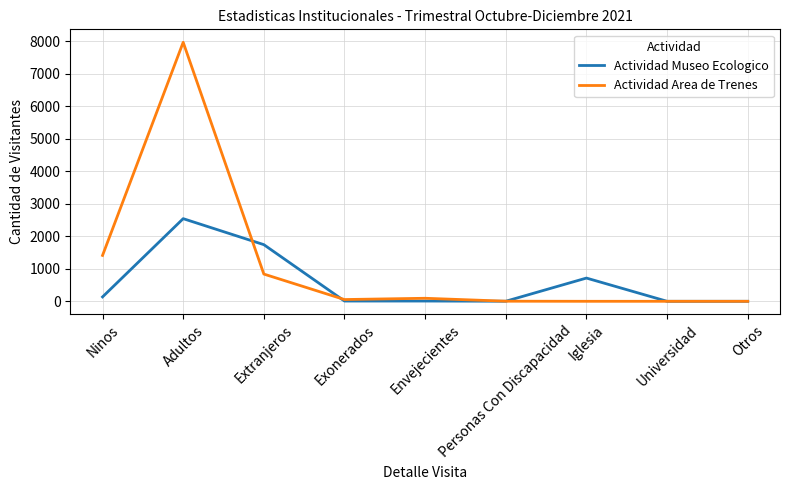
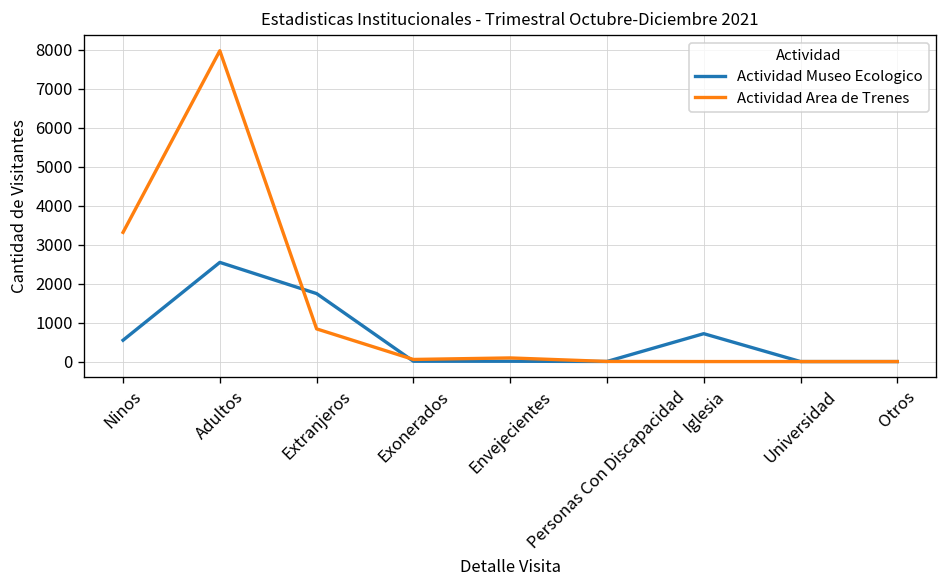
  {
    "Actividad Museo Ecologico": {
-     "Ninos": 100,
+     "Ninos": 500,
      "Adultos": 2500,
      "Extranjeros": 1700,
      "Envejecientes": 0,
      "Iglesia": 700
    },
    "Actividad Area de Trenes": {
-     "Ninos": 1400,
+     "Ninos": 3300,
      "Adultos": 8000,
      "Extranjeros": 800,
      "Envejecientes": 100,
      "Iglesia": 0
    }
  }
